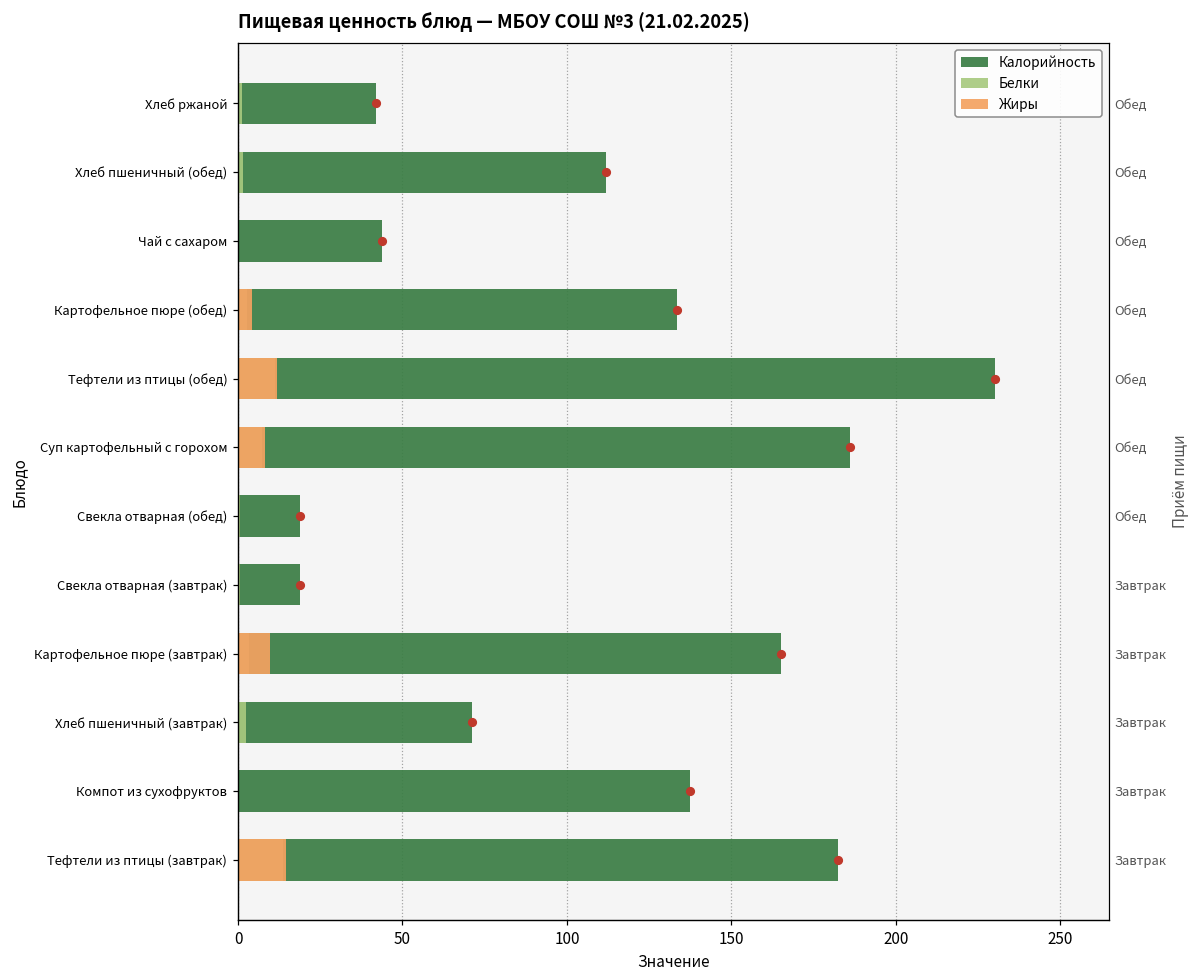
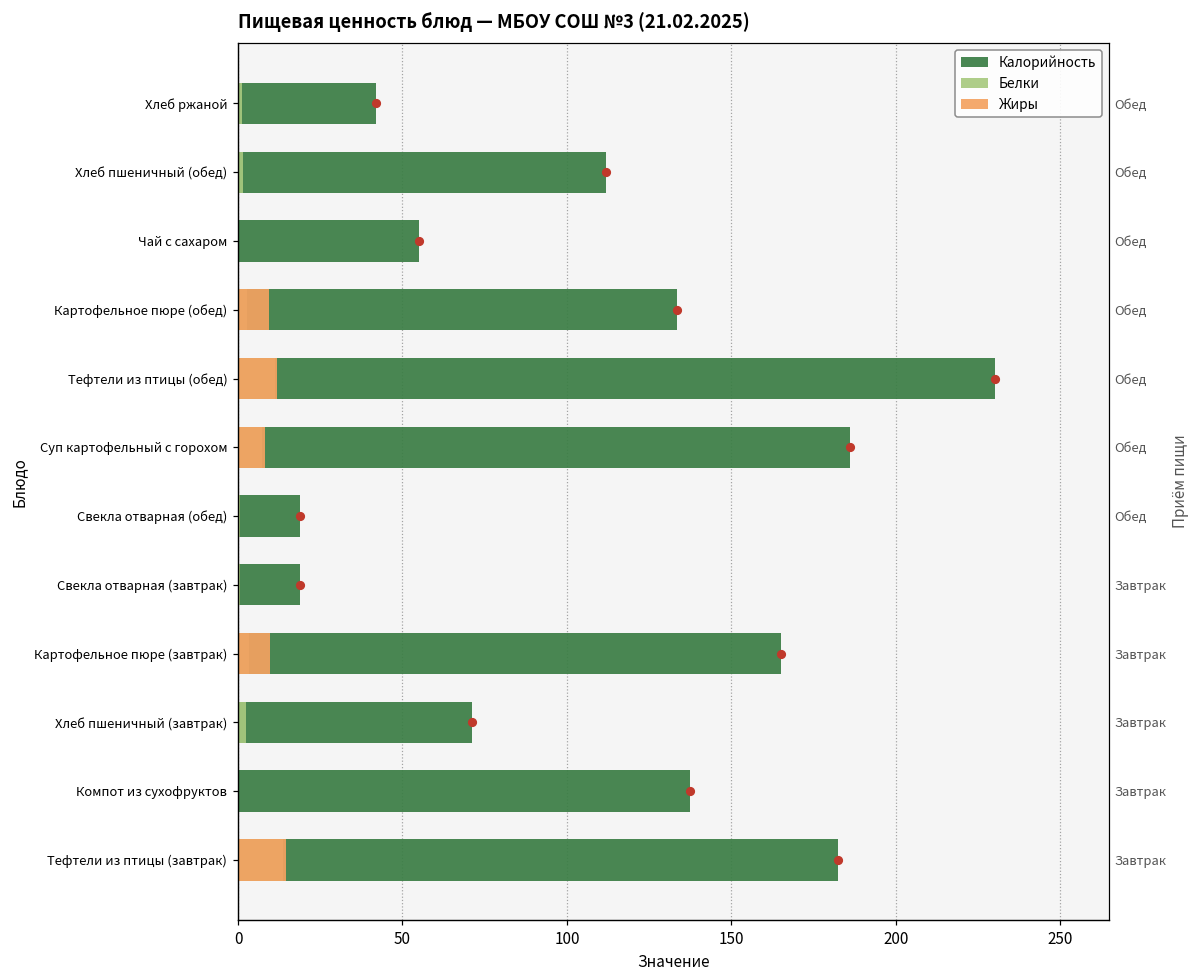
  {
    "Калорийность": {
      "Хлеб ржаной": 42,
      "Хлеб пшеничный (обед)": 112,
-     "Чай с сахаром": 44,
+     "Чай с сахаром": 55,
      "Картофельное пюре (обед)": 133,
      "Тефтели из птицы (обед)": 230,
      "Суп картофельный с горохом": 186,
      "Свекла отварная (обед)": 19,
      "Свекла отварная (завтрак)": 19,
      "Картофельное пюре (завтрак)": 165,
      "Хлеб пшеничный (завтрак)": 71,
      "Компот из сухофруктов": 137,
      "Тефтели из птицы (завтрак)": 183
    },
    "Жиры": {
      "Чай с сахаром": 0,
-     "Картофельное пюре (обед)": 4,
+     "Картофельное пюре (обед)": 9,
      "Свекла отварная (обед)": 0,
      "Свекла отварная (завтрак)": 0
    }
  }
